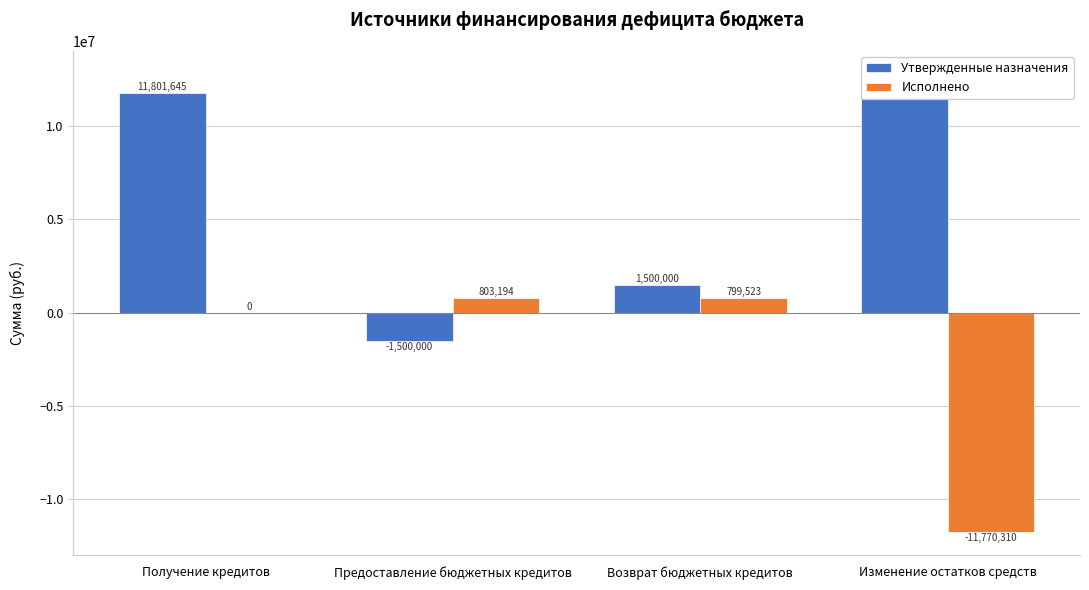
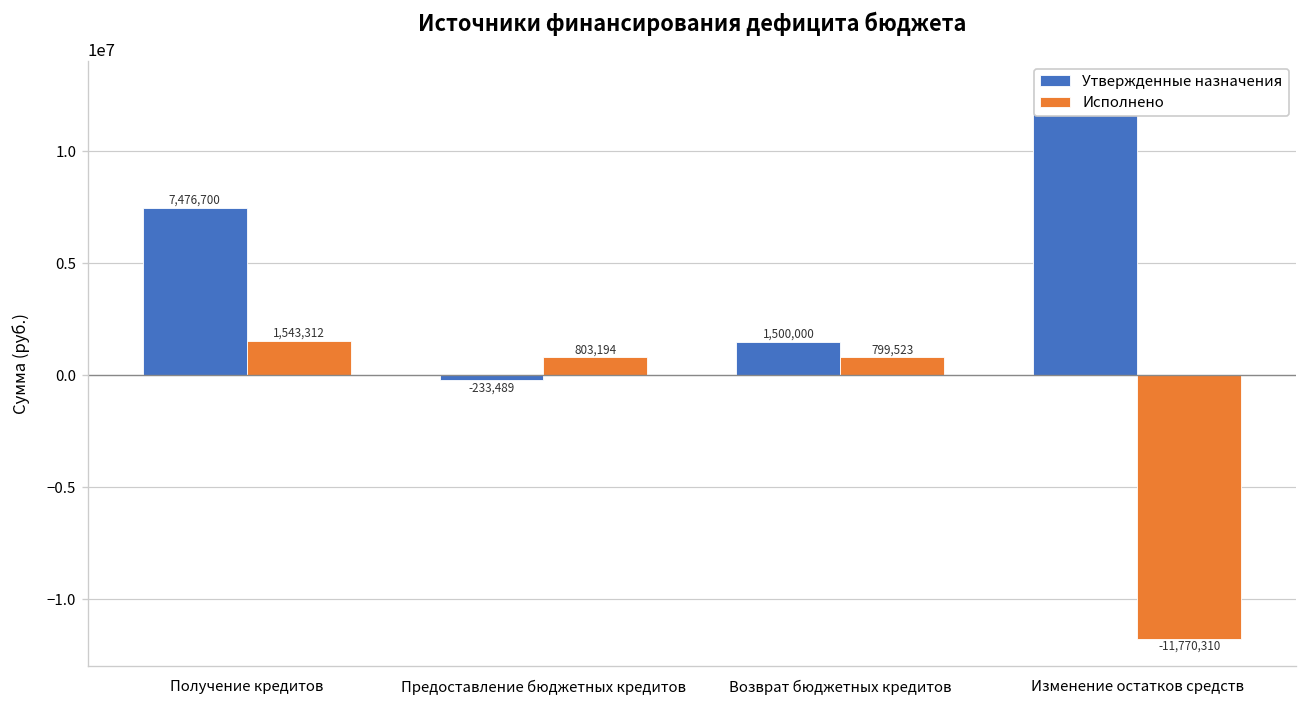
  {
    "Утвержденные назначения": {
-     "Получение кредитов": "11,801,645",
-     "Предоставление бюджетных кредитов": "-1,500,000",
+     "Получение кредитов": "7,476,700",
+     "Предоставление бюджетных кредитов": "-233,489",
      "Возврат бюджетных кредитов": "1,500,000"
    },
    "Исполнено": {
-     "Получение кредитов": "0",
+     "Получение кредитов": "1,543,312",
      "Предоставление бюджетных кредитов": "803,194",
      "Возврат бюджетных кредитов": "799,523",
      "Изменение остатков средств": "-11,770,310"
    }
  }
